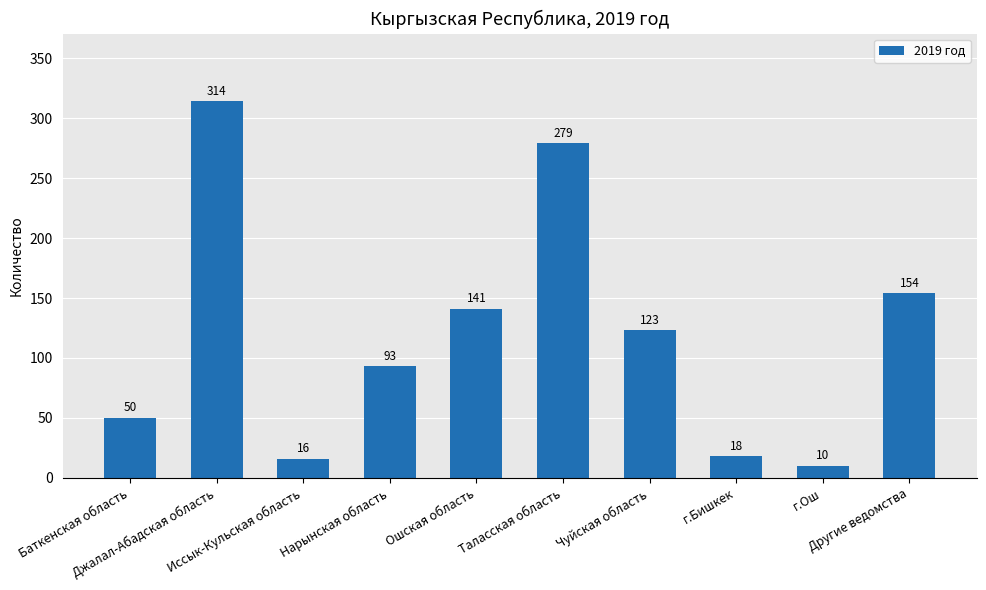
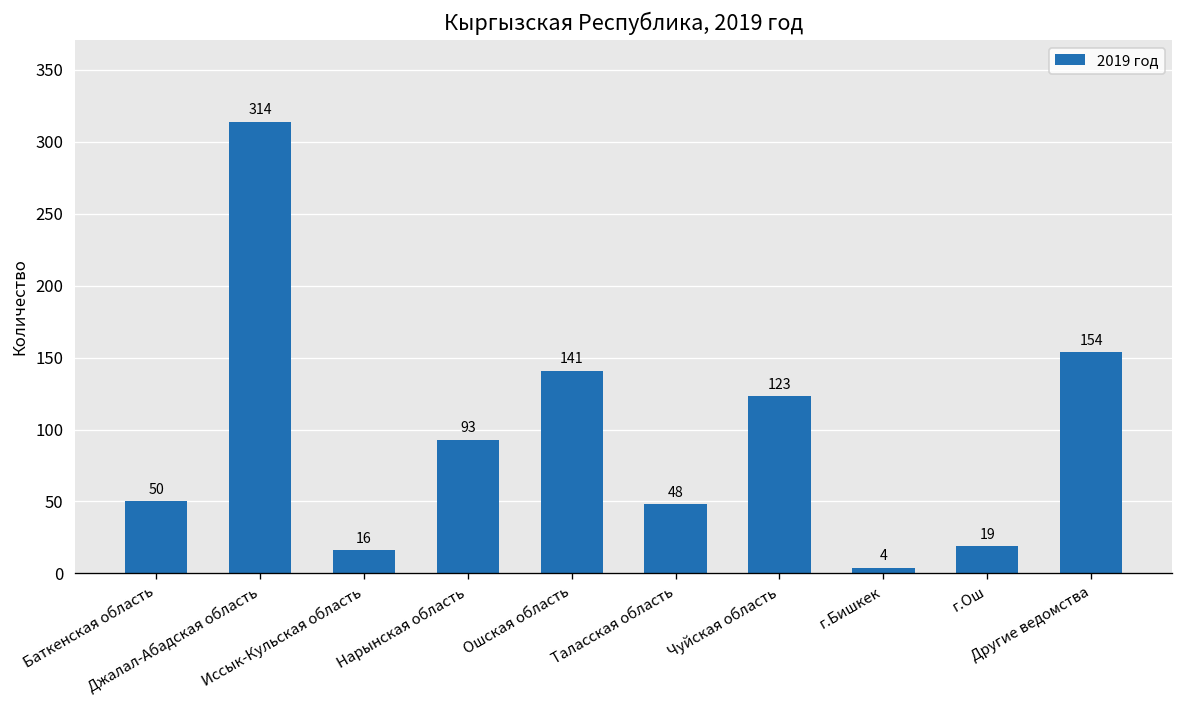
  {
    "Баткенская область": 50,
    "Джалал-Абадская область": 314,
    "Иссык-Кульская область": 16,
    "Нарынская область": 93,
    "Ошская область": 141,
-   "Таласская область": 279,
+   "Таласская область": 48,
    "Чуйская область": 123,
-   "г.Бишкек": 18,
-   "г.Ош": 10,
+   "г.Бишкек": 4,
+   "г.Ош": 19,
    "Другие ведомства": 154
  }
